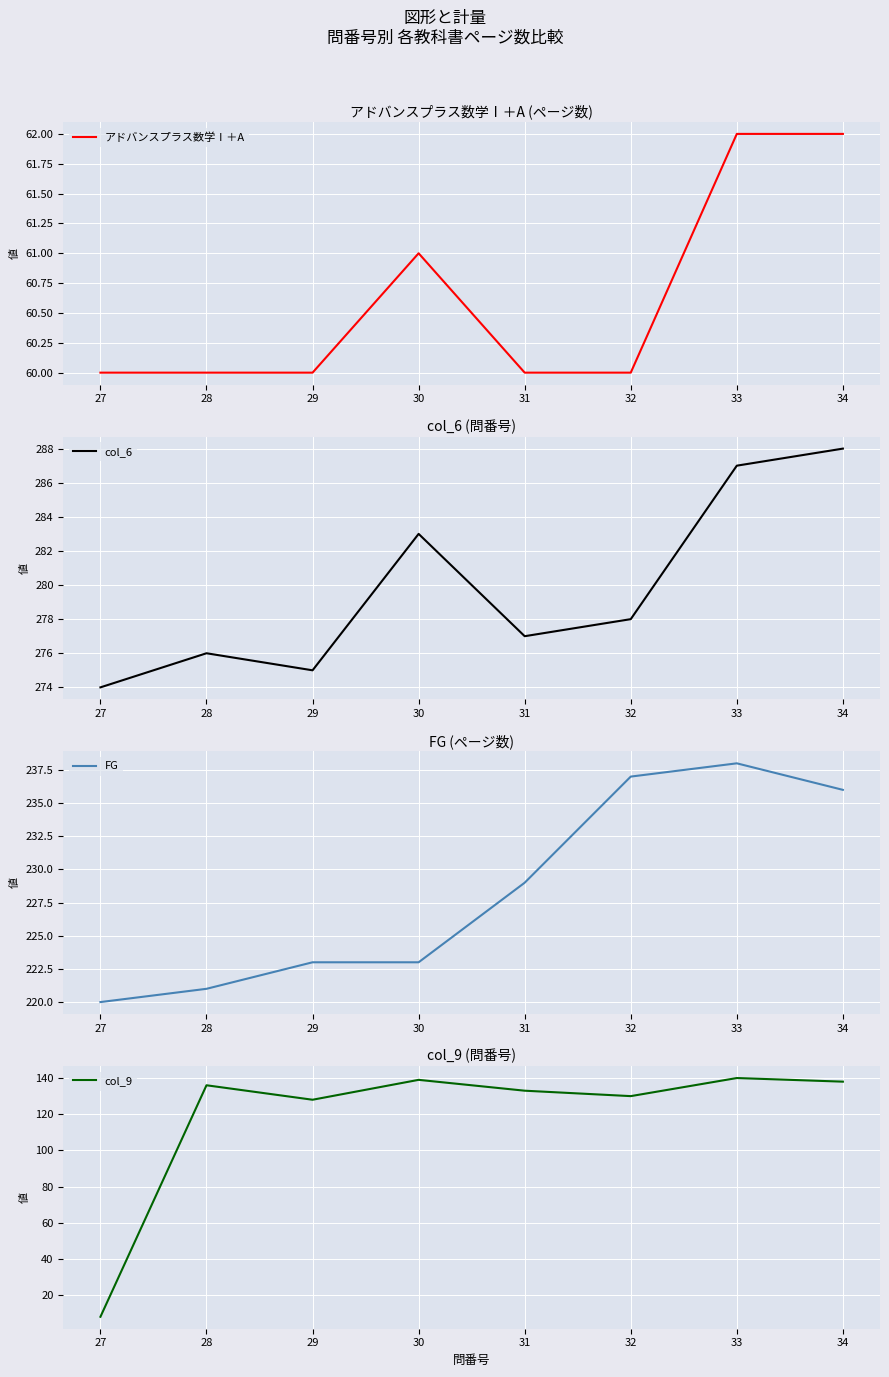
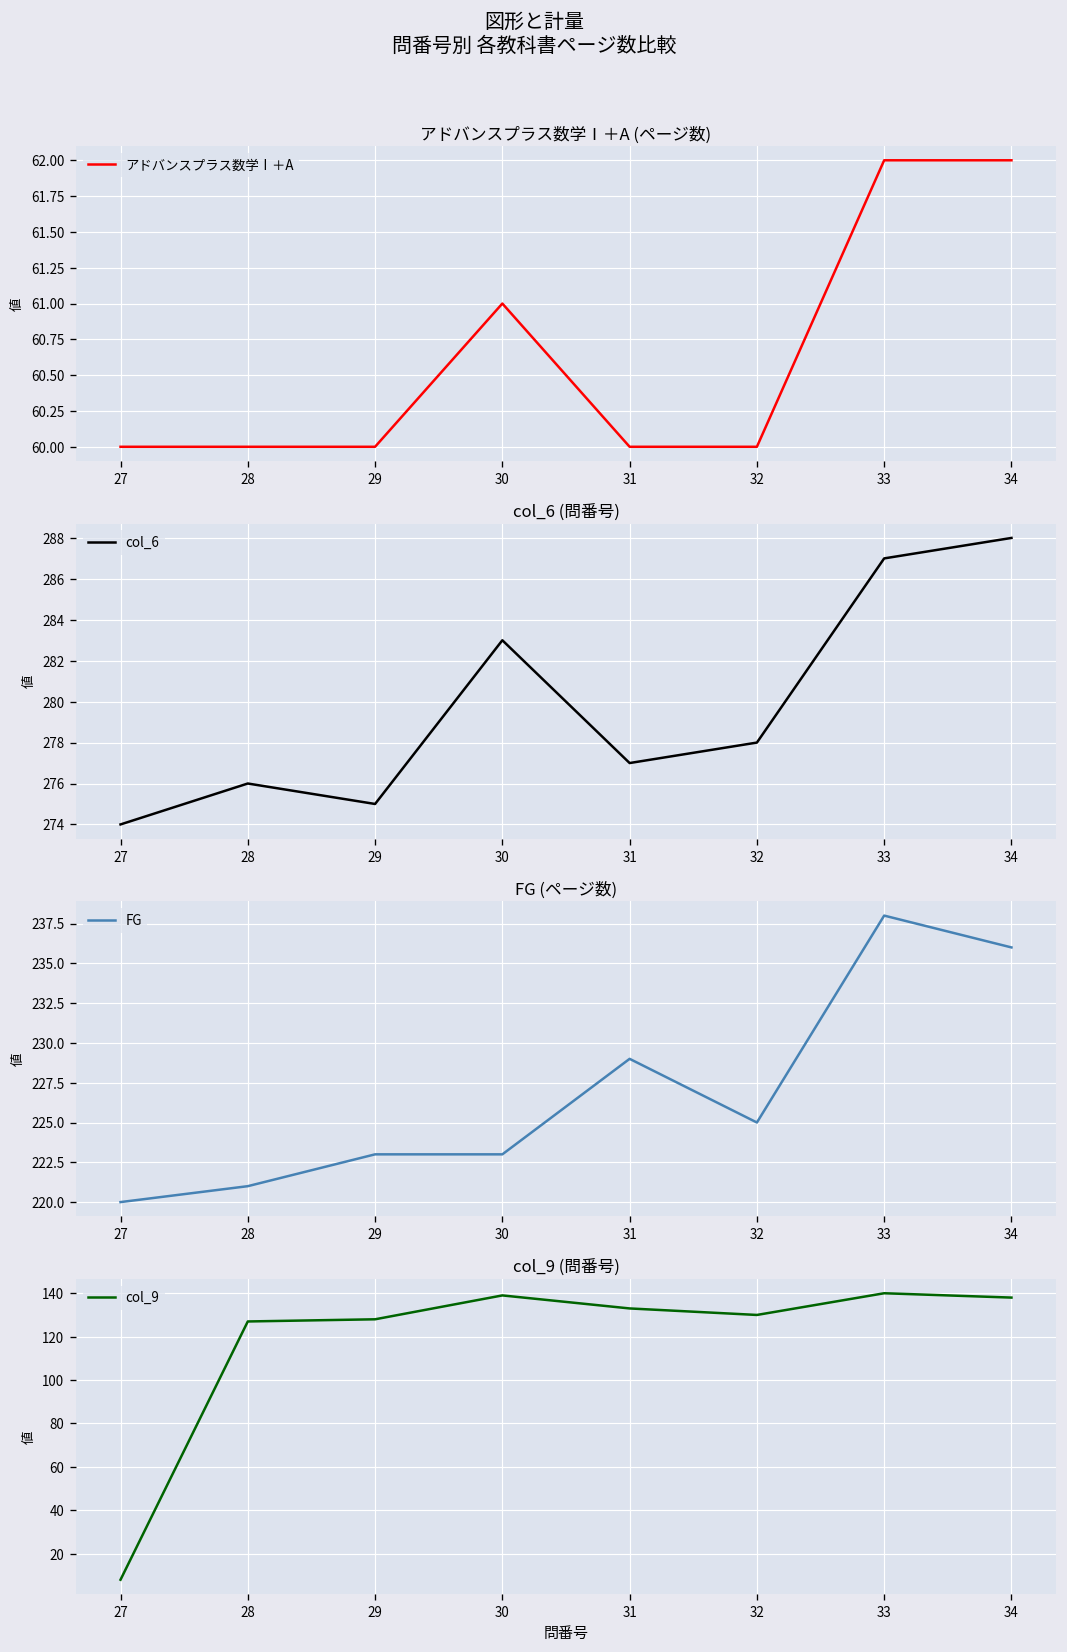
  {
    "アドバンスプラス数学Ⅰ＋A (ページ数)": {
      "27": 60.00,
      "28": 60.00,
      "29": 60.00,
      "30": 61.00,
      "31": 60.00,
      "32": 60.00,
      "33": 62.00,
      "34": 62.00
    },
    "col_6 (問番号)": {
      "27": 274.0,
      "28": 276.0,
      "29": 275.0,
      "30": 283.0,
      "31": 277.0,
      "32": 278.0,
      "33": 287.0,
      "34": 288.0
    },
    "FG (ページ数)": {
      "27": 220,
      "28": 221,
      "29": 223,
      "30": 223,
      "31": 229,
-     "32": 237,
+     "32": 225,
      "33": 238,
      "34": 236
    },
    "col_9 (問番号)": {
      "27": 8,
-     "28": 136,
+     "28": 127,
      "29": 128,
      "30": 139,
      "31": 133,
      "32": 130,
      "33": 140,
      "34": 138
    }
  }
